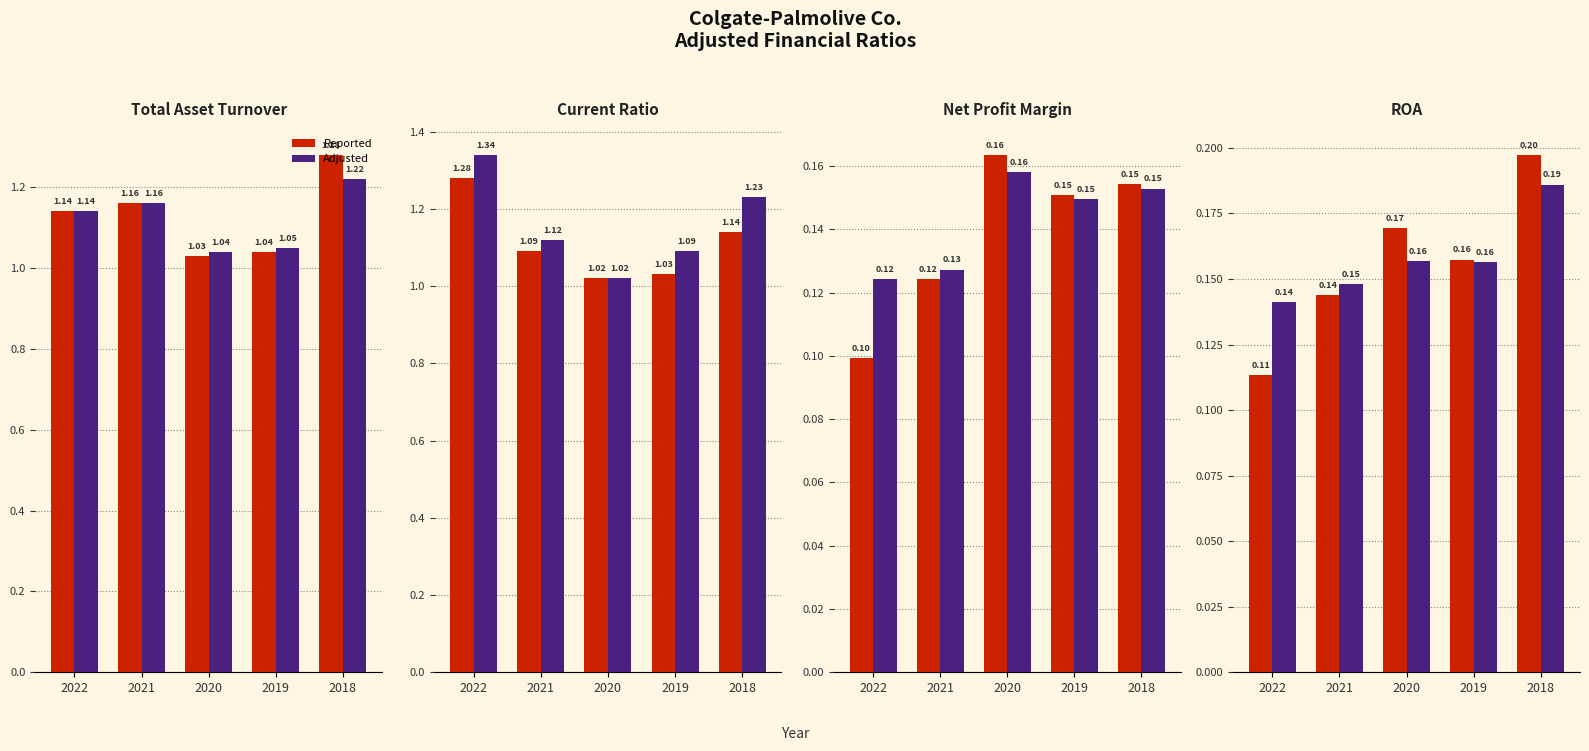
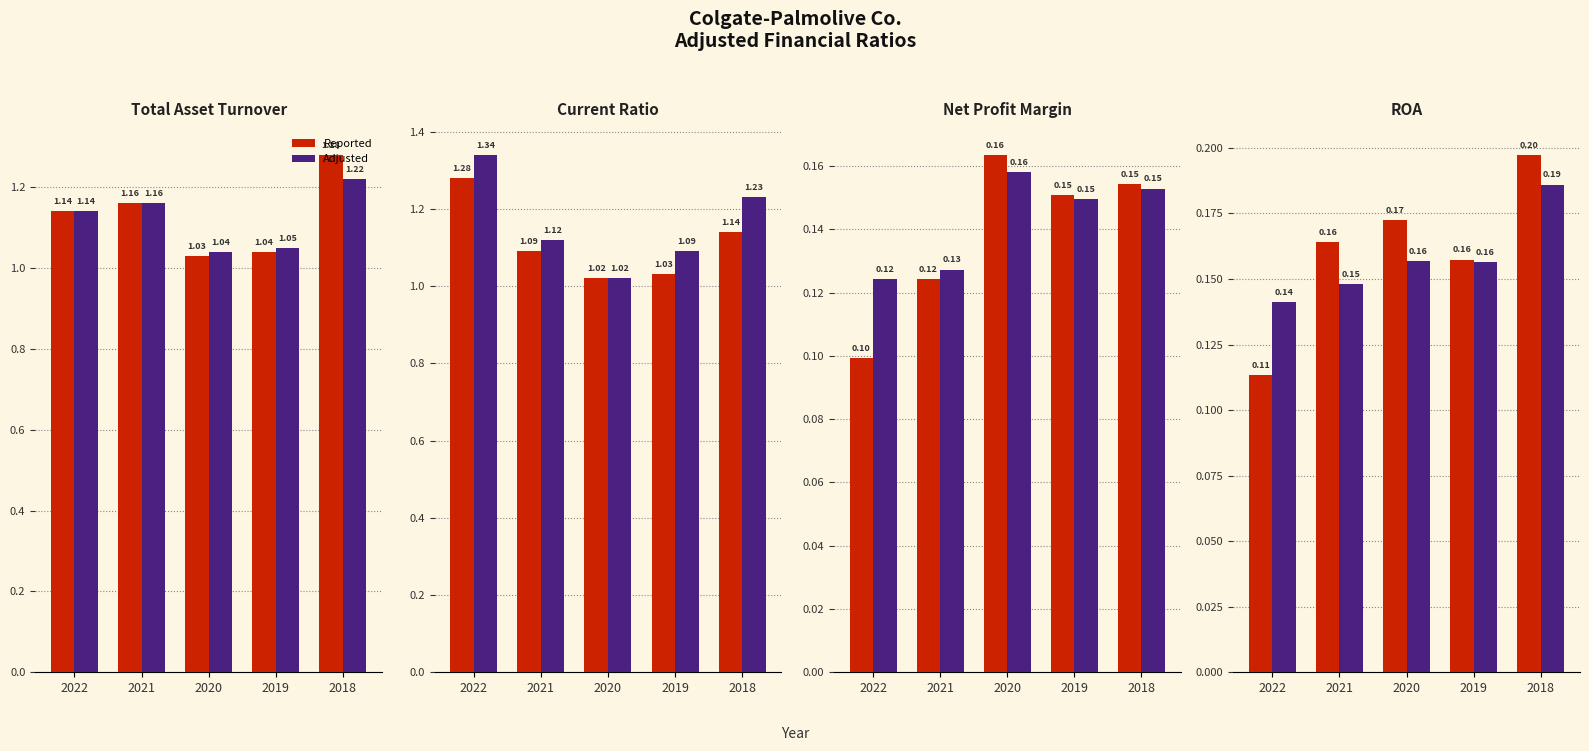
  {
    "Total Asset Turnover": {
      "Reported": {
        "2022": 1.14,
        "2021": 1.16,
        "2020": 1.03,
        "2019": 1.04
      },
      "Adjusted": {
        "2022": 1.14,
        "2021": 1.16,
        "2020": 1.04,
        "2019": 1.05
      }
    },
    "Current Ratio": {
      "Reported": {
        "2022": 1.28,
        "2021": 1.09,
        "2020": 1.02,
        "2019": 1.03,
        "2018": 1.14
      },
      "Adjusted": {
        "2022": 1.34,
        "2021": 1.12,
        "2020": 1.02,
        "2019": 1.09,
        "2018": 1.23
      }
    },
    "Net Profit Margin": {
      "Reported": {
        "2022": 0.10,
        "2021": 0.12,
        "2020": 0.16,
        "2019": 0.15,
        "2018": 0.15
      },
      "Adjusted": {
        "2022": 0.12,
        "2021": 0.13,
        "2020": 0.16,
        "2019": 0.15,
        "2018": 0.15
      }
    },
    "ROA": {
      "Reported": {
        "2022": 0.11,
-       "2021": 0.14,
-       "2020": 0.169,
+       "2021": 0.16,
+       "2020": 0.173,
        "2019": 0.16,
        "2018": 0.20
      },
      "Adjusted": {
        "2022": 0.14,
        "2021": 0.15,
        "2020": 0.16,
        "2019": 0.16,
        "2018": 0.19
      }
    }
  }
